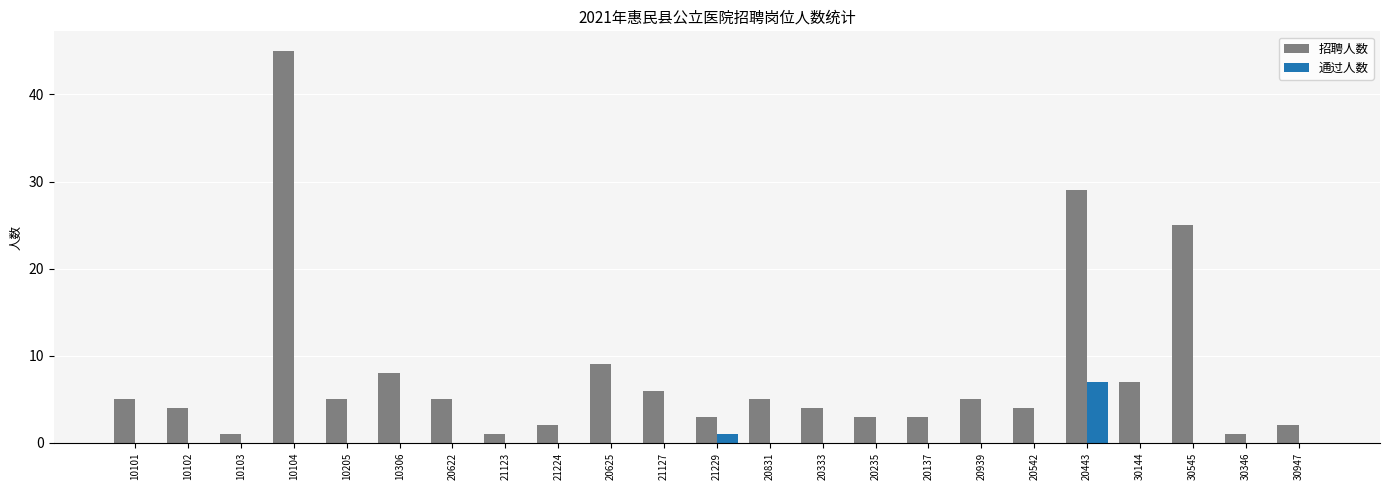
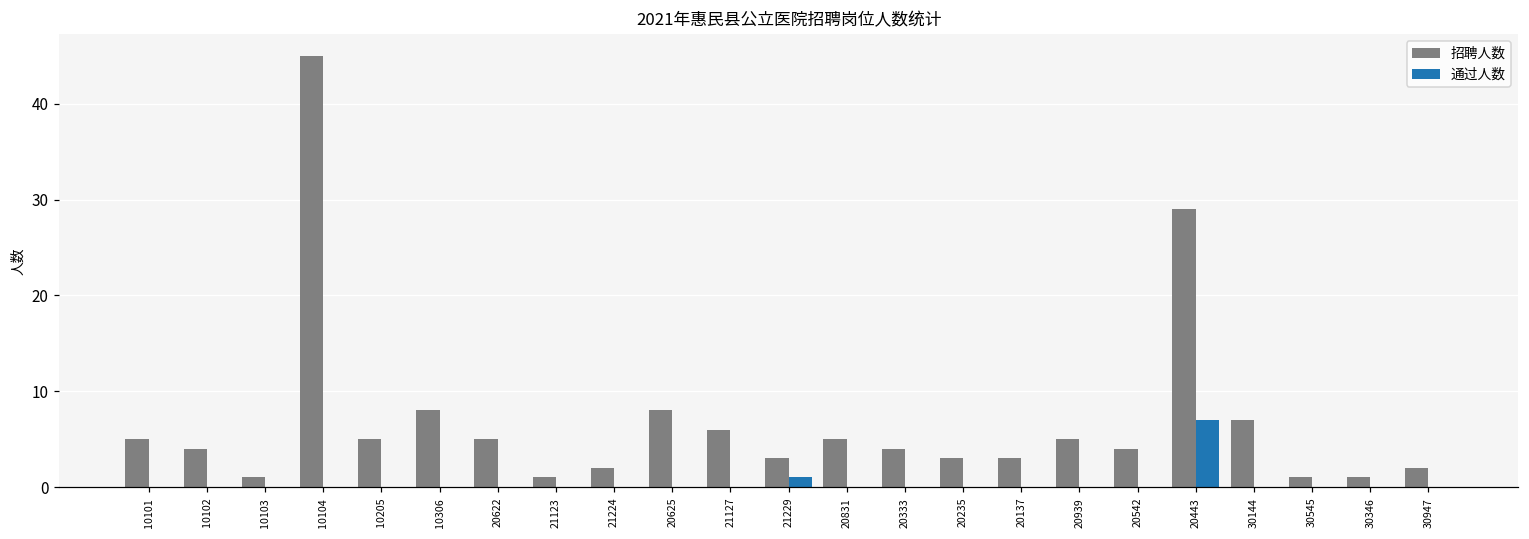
  {
    "招聘人数": {
      "10101": 5,
      "10102": 4,
      "10103": 1,
      "10104": 45,
      "10205": 5,
      "10306": 8,
      "20622": 5,
      "21123": 1,
      "21224": 2,
-     "20625": 9,
+     "20625": 8,
      "21127": 6,
      "21229": 3,
      "20831": 5,
      "20333": 4,
      "20235": 3,
      "20137": 3,
      "20939": 5,
      "20542": 4,
      "20443": 29,
      "30144": 7,
-     "30545": 25,
+     "30545": 1,
      "30346": 1,
      "30947": 2
    },
    "通过人数": {
      "10101": 0,
      "10102": 0,
      "10103": 0,
      "10104": 0,
      "10205": 0,
      "10306": 0,
      "20622": 0,
      "21123": 0,
      "21224": 0,
      "20625": 0,
      "21127": 0,
      "21229": 1,
      "20831": 0,
      "20333": 0,
      "20235": 0,
      "20137": 0,
      "20939": 0,
      "20542": 0,
      "20443": 7,
      "30144": 0,
      "30545": 0,
      "30346": 0,
      "30947": 0
    }
  }
